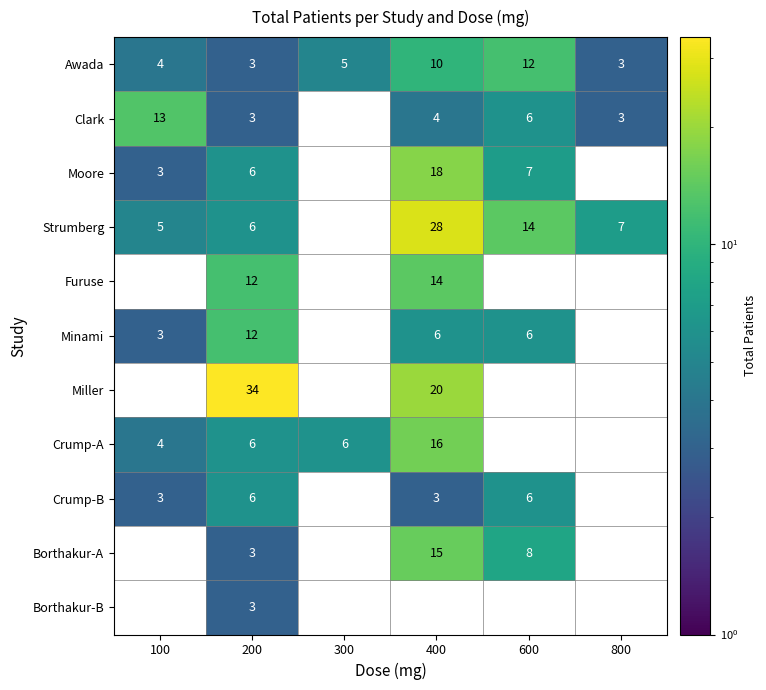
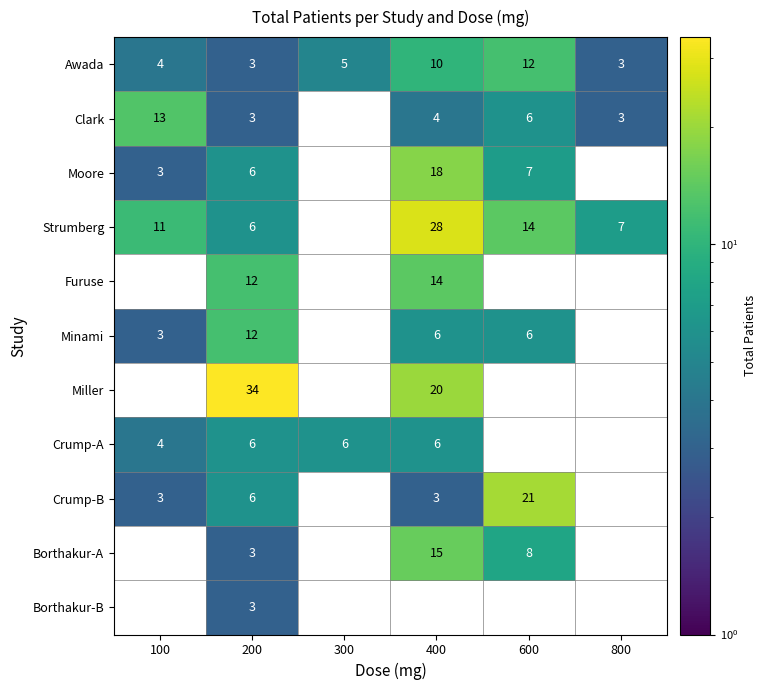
  {
    "Awada": {
      "100": 4,
      "200": 3,
      "300": 5,
      "400": 10,
      "600": 12,
      "800": 3
    },
    "Clark": {
      "100": 13,
      "200": 3,
      "400": 4,
      "600": 6,
      "800": 3
    },
    "Moore": {
      "100": 3,
      "200": 6,
      "400": 18,
      "600": 7
    },
    "Strumberg": {
-     "100": 5,
+     "100": 11,
      "200": 6,
      "400": 28,
      "600": 14,
      "800": 7
    },
    "Furuse": {
      "200": 12,
      "400": 14
    },
    "Minami": {
      "100": 3,
      "200": 12,
      "400": 6,
      "600": 6
    },
    "Miller": {
      "200": 34,
      "400": 20
    },
    "Crump-A": {
      "100": 4,
      "200": 6,
      "300": 6,
-     "400": 16
+     "400": 6
    },
    "Crump-B": {
      "100": 3,
      "200": 6,
      "400": 3,
-     "600": 6
+     "600": 21
    },
    "Borthakur-A": {
      "200": 3,
      "400": 15,
      "600": 8
    },
    "Borthakur-B": {
      "200": 3
    }
  }
